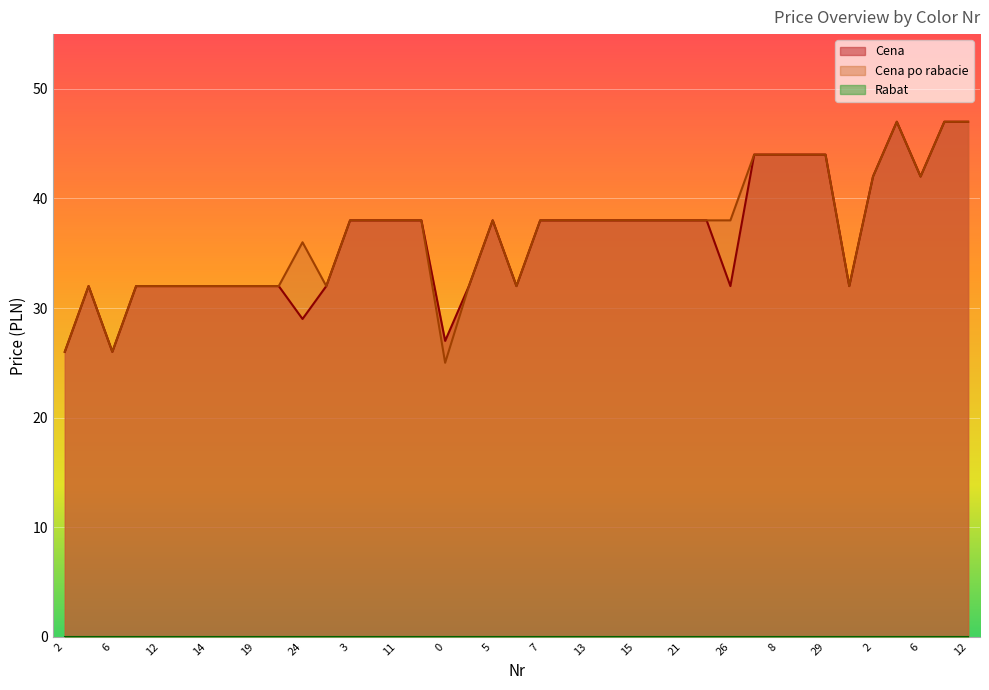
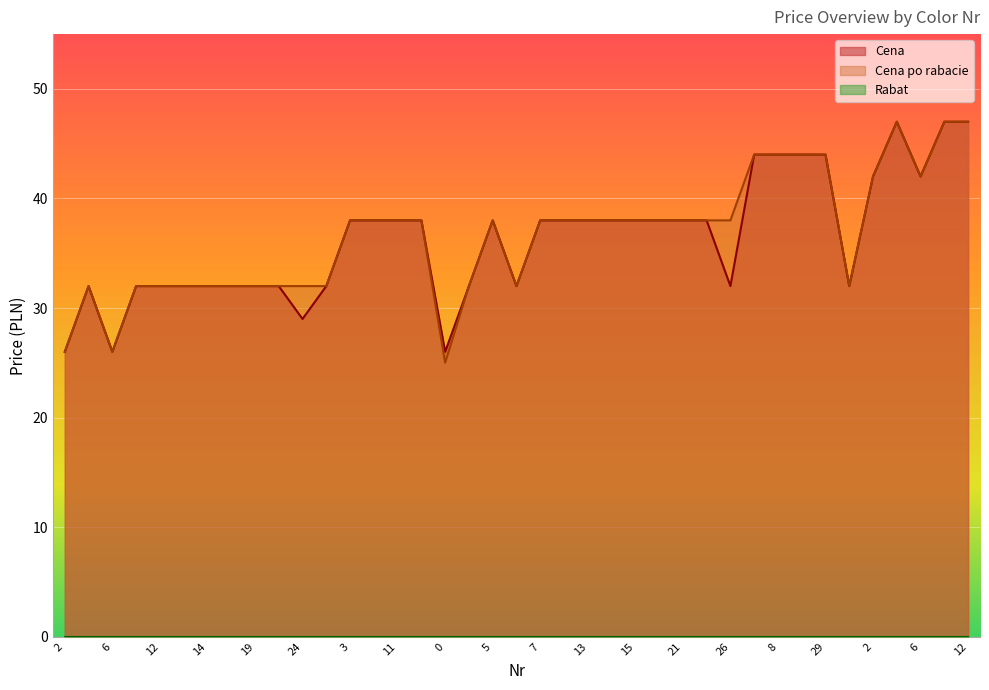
  {
    "Cena": {
      "24": 29,
-     "0": 27,
+     "0": 26,
      "26": 32
    },
    "Cena po rabacie": {
-     "24": 36,
+     "24": 32,
      "0": 25,
      "26": 38
    },
    "Rabat": {
      "14": 0,
      "24": 0,
      "0": 0,
      "26": 0,
      "8": 0
    }
  }
